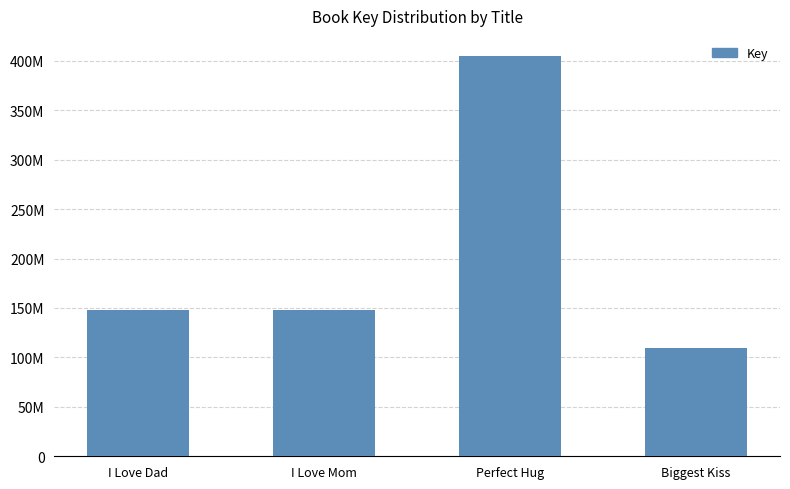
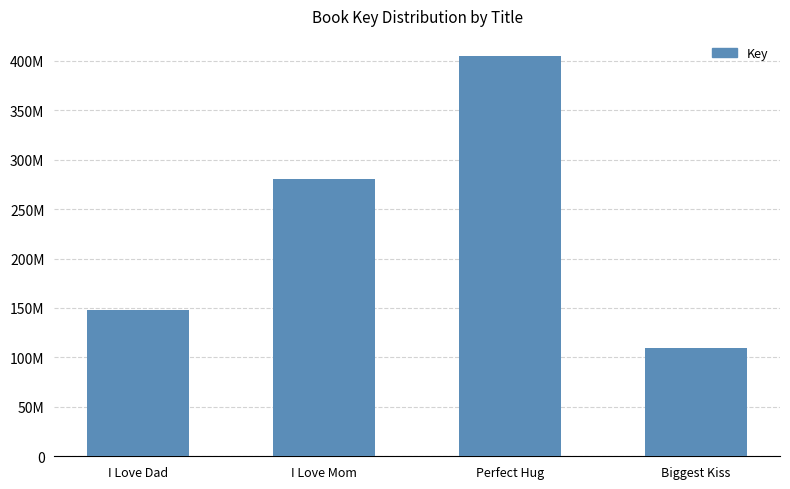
  {
    "I Love Dad": 150000000,
-   "I Love Mom": 150000000,
+   "I Love Mom": 280000000,
    "Perfect Hug": 400000000,
    "Biggest Kiss": 110000000
  }
